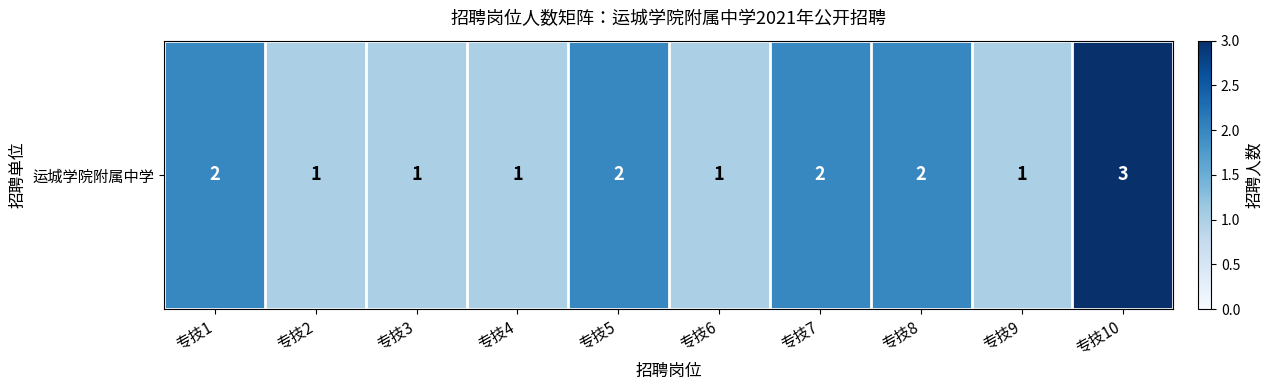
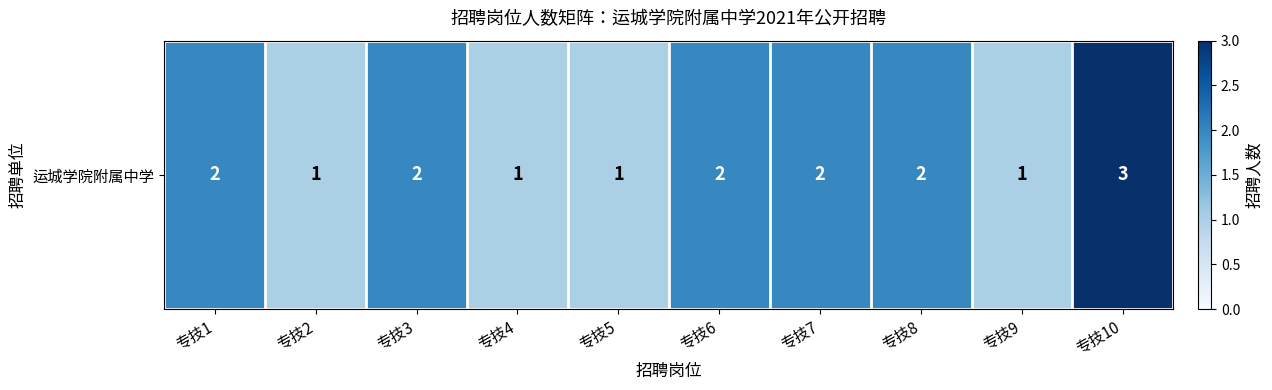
  {
    "运城学院附属中学": {
      "专技1": 2,
      "专技2": 1,
-     "专技3": 1,
+     "专技3": 2,
      "专技4": 1,
-     "专技5": 2,
-     "专技6": 1,
+     "专技5": 1,
+     "专技6": 2,
      "专技7": 2,
      "专技8": 2,
      "专技9": 1,
      "专技10": 3
    }
  }
